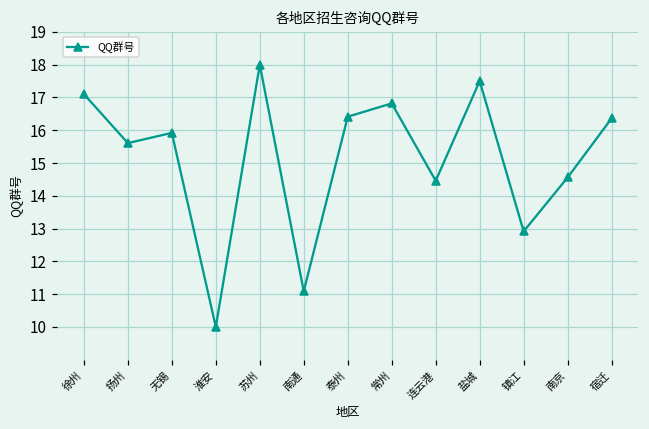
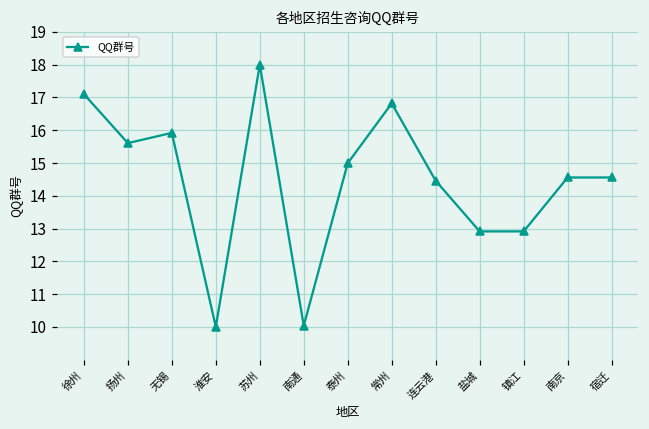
  {
    "徐州": 17.1,
    "扬州": 15.6,
    "无锡": 15.9,
    "淮安": 10.0,
    "苏州": 18.0,
-   "南通": 11.1,
-   "泰州": 16.4,
+   "南通": 10.0,
+   "泰州": 15.0,
    "常州": 16.8,
    "连云港": 14.5,
-   "盐城": 17.5,
+   "盐城": 12.9,
    "镇江": 12.9,
    "南京": 14.6,
-   "宿迁": 16.4
+   "宿迁": 14.6
  }
